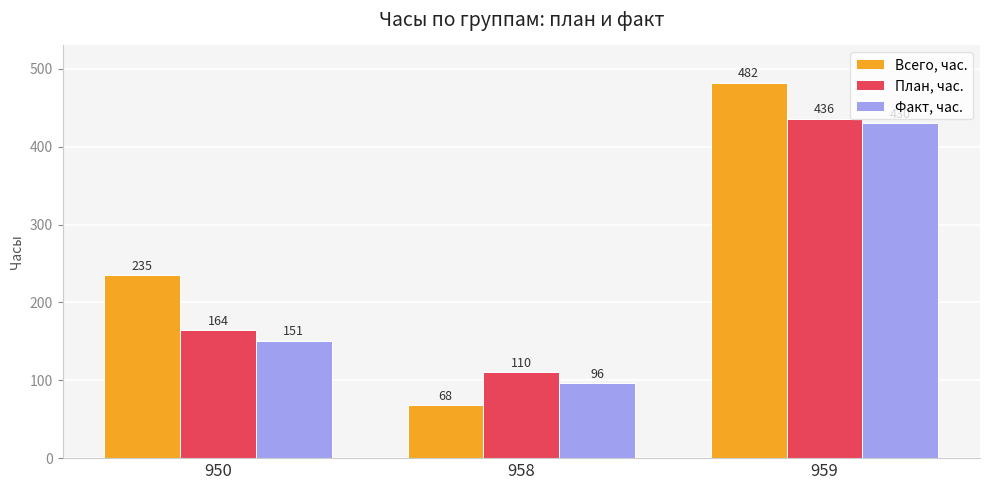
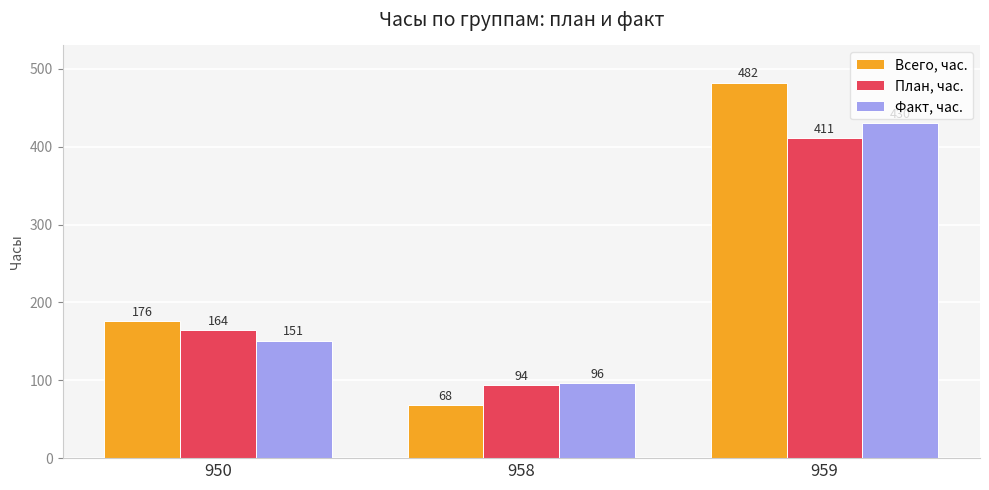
  {
    "Всего, час.": {
-     "950": 235,
+     "950": 176,
      "958": 68,
      "959": 482
    },
    "План, час.": {
      "950": 164,
-     "958": 110,
-     "959": 436
+     "958": 94,
+     "959": 411
    },
    "Факт, час.": {
      "950": 151,
      "958": 96
    }
  }
